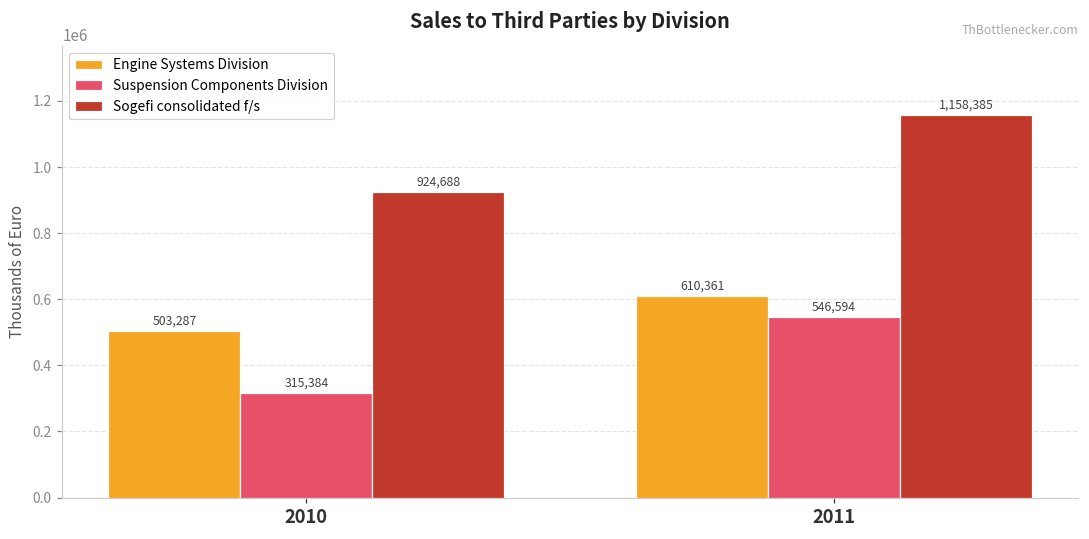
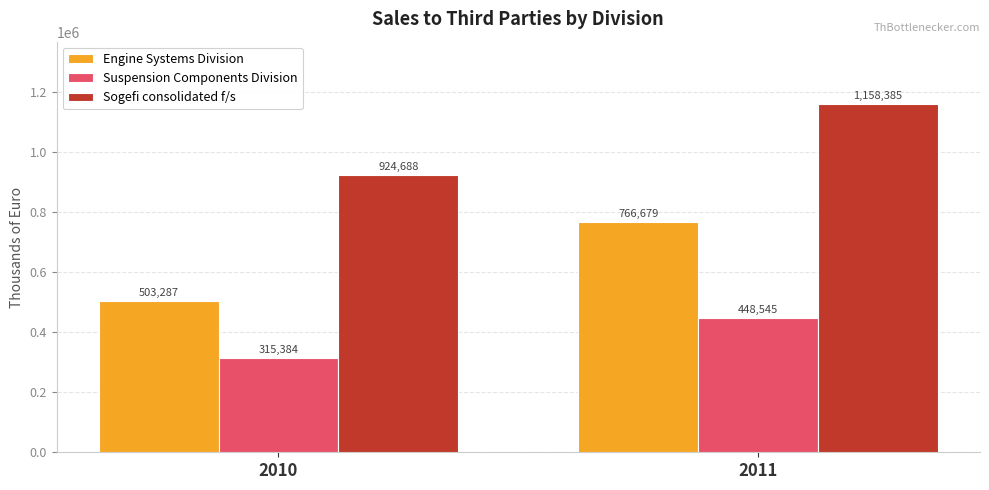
  {
    "Engine Systems Division": {
      "2010": "503,287",
-     "2011": "610,361"
+     "2011": "766,679"
    },
    "Suspension Components Division": {
      "2010": "315,384",
-     "2011": "546,594"
+     "2011": "448,545"
    },
    "Sogefi consolidated f/s": {
      "2010": "924,688",
      "2011": "1,158,385"
    }
  }
